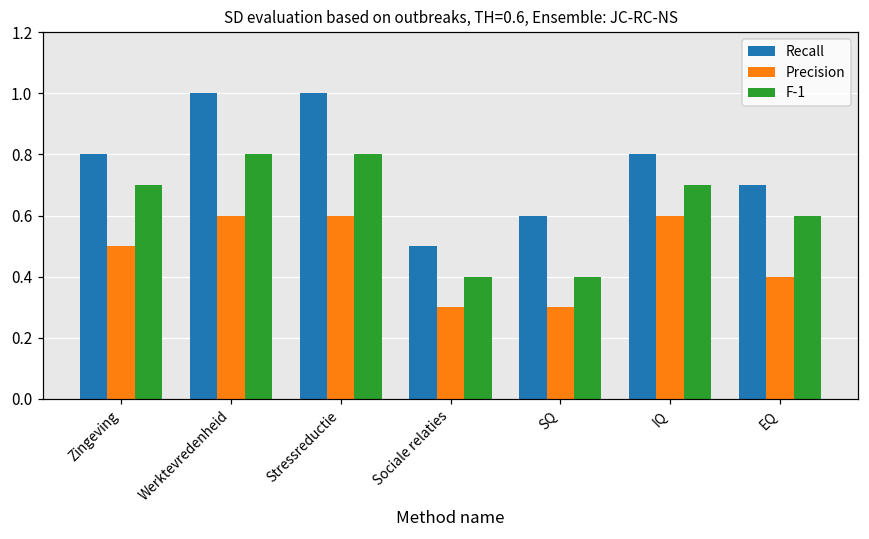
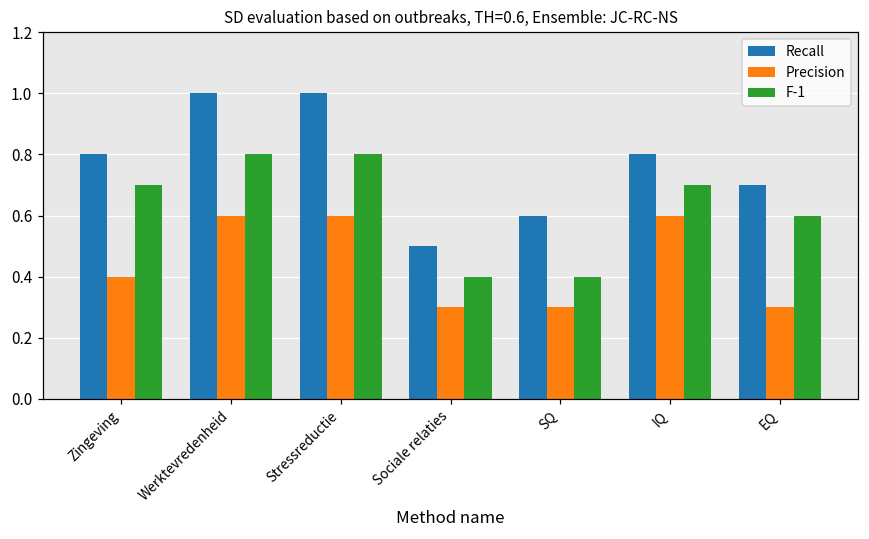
  {
    "Recall": {
      "Zingeving": 0.80,
      "Werktevredenheid": 1.00,
      "Stressreductie": 1.00,
      "Sociale relaties": 0.50,
      "SQ": 0.60,
      "IQ": 0.80,
      "EQ": 0.70
    },
    "Precision": {
-     "Zingeving": 0.50,
+     "Zingeving": 0.40,
      "Werktevredenheid": 0.60,
      "Stressreductie": 0.60,
      "Sociale relaties": 0.30,
      "SQ": 0.30,
      "IQ": 0.60,
-     "EQ": 0.40
+     "EQ": 0.30
    },
    "F-1": {
      "Zingeving": 0.70,
      "Werktevredenheid": 0.80,
      "Stressreductie": 0.80,
      "Sociale relaties": 0.40,
      "SQ": 0.40,
      "IQ": 0.70,
      "EQ": 0.60
    }
  }
